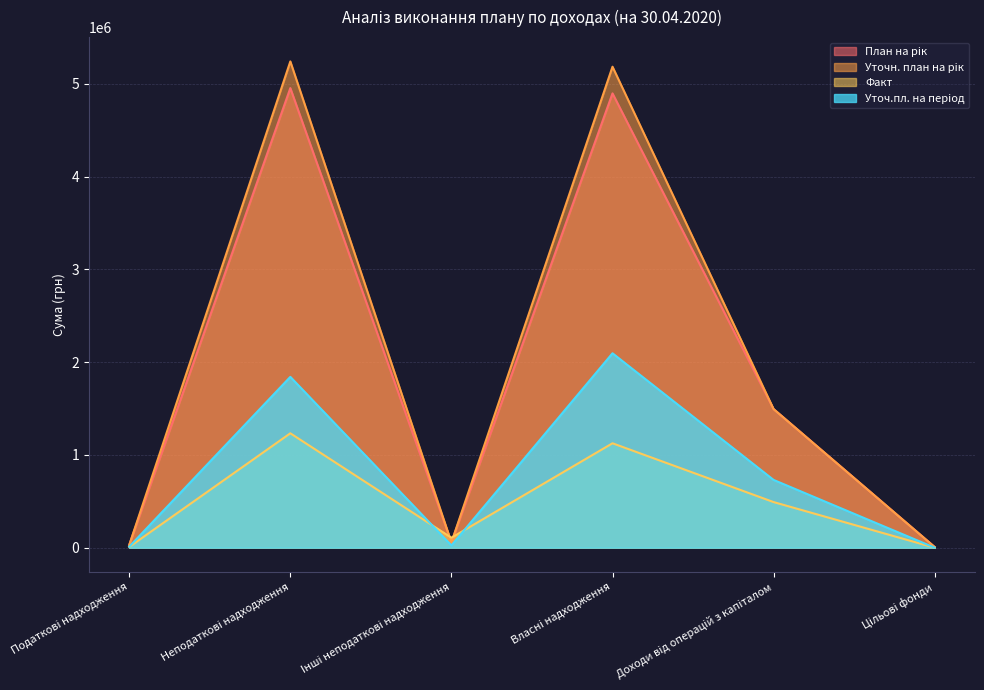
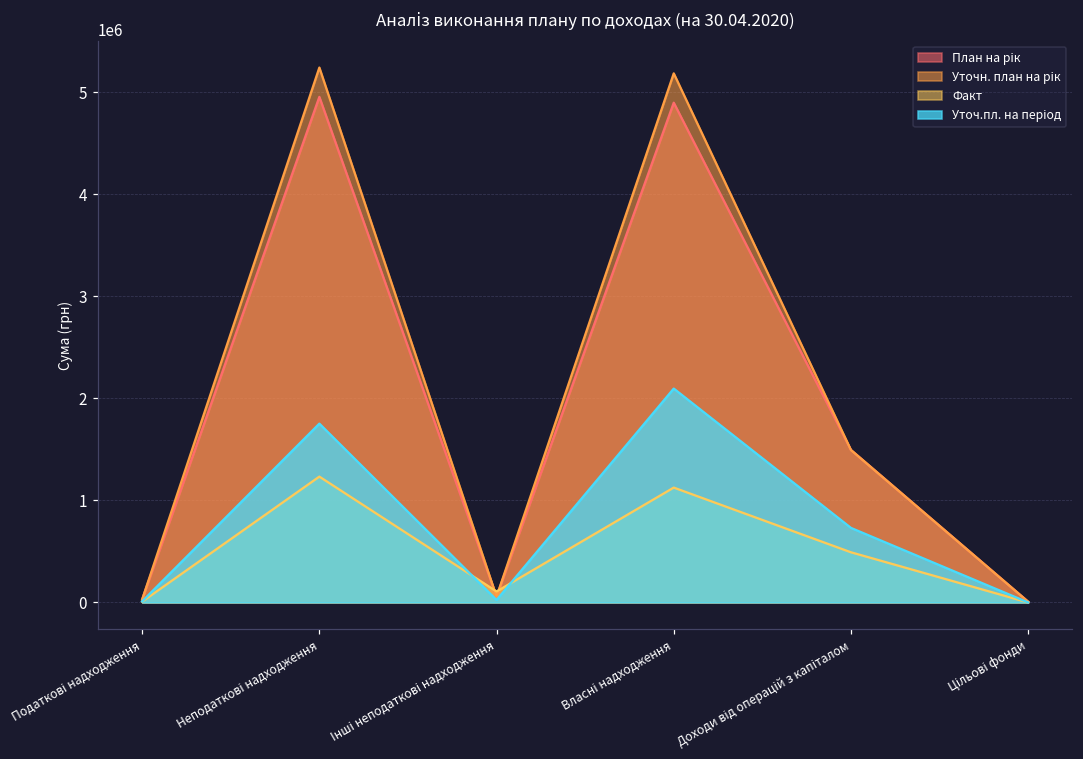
  {
    "Уточ.пл. на період": {
-     "Неподаткові надходження": 1840000,
+     "Неподаткові надходження": 1750000,
      "Інші неподаткові надходження": 0,
      "Власні надходження": 2100000,
      "Доходи від операцій з капіталом": 700000
    }
  }
